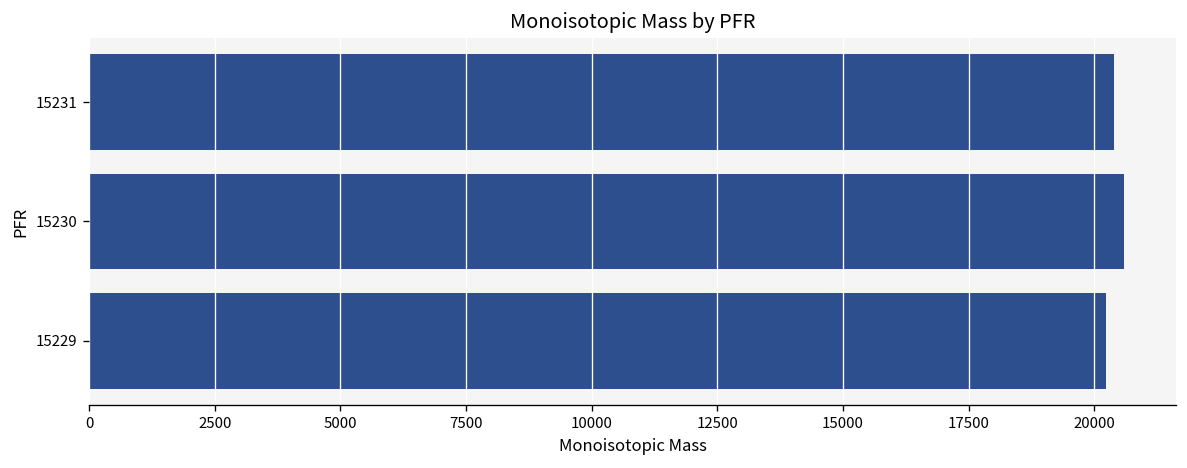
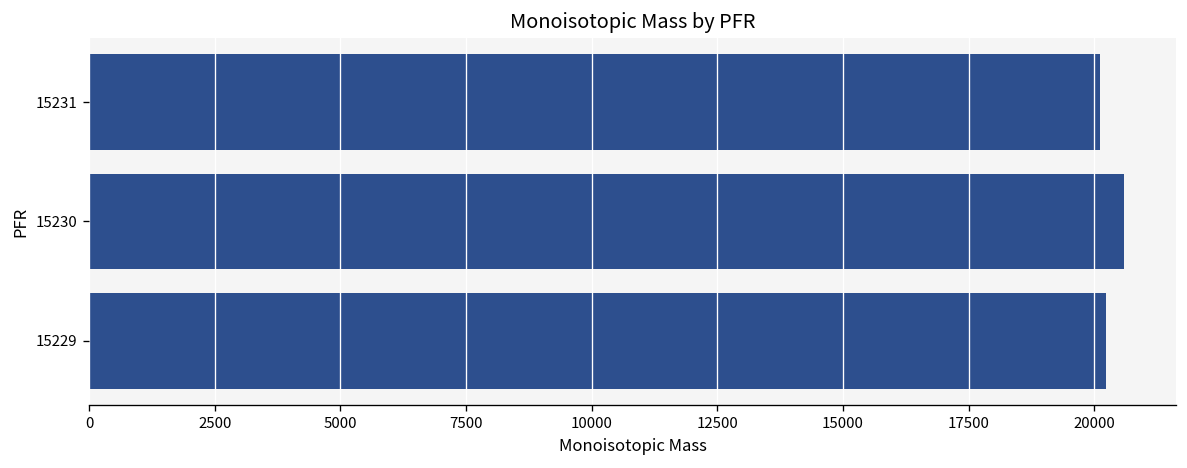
  {
-   "15231": 20400,
+   "15231": 20100,
    "15230": 20600,
    "15229": 20200
  }
